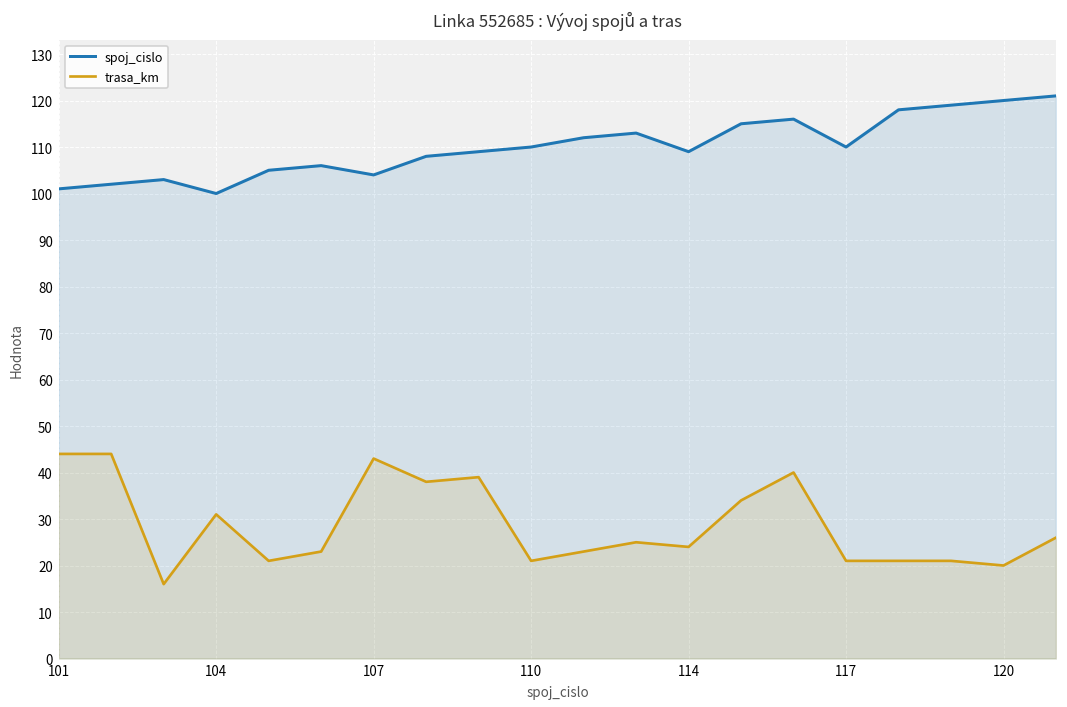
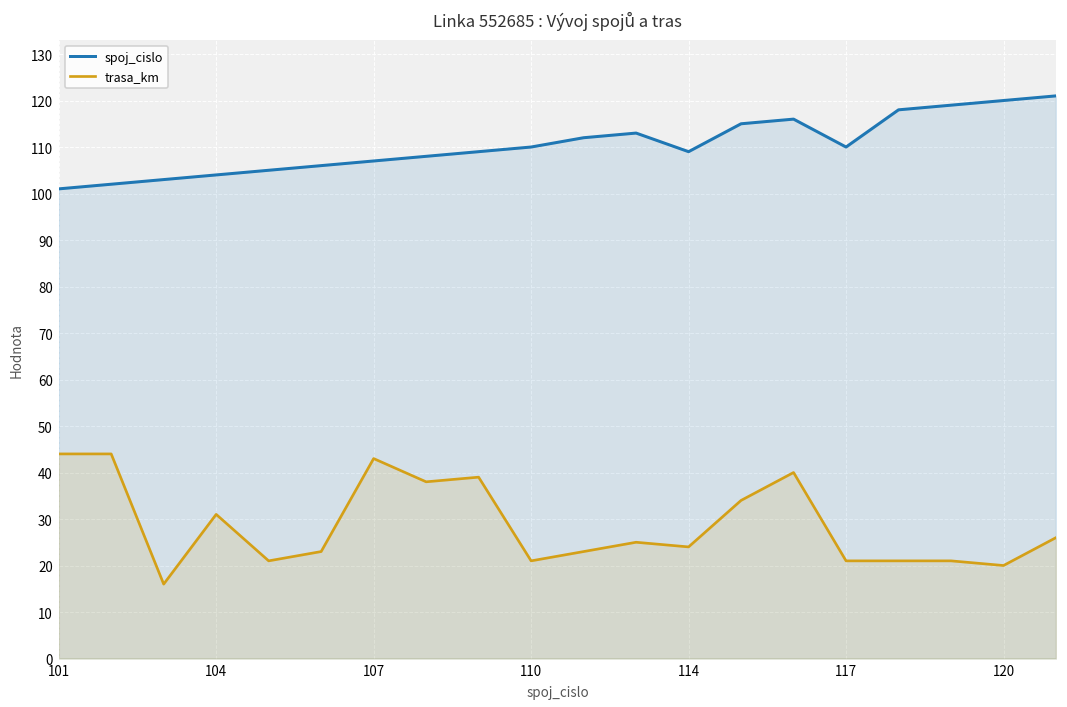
  {
    "spoj_cislo": {
      "101": 101,
-     "104": 100,
-     "107": 104,
+     "104": 104,
+     "107": 107,
      "110": 110,
      "114": 109,
      "117": 110,
      "120": 120
    },
    "trasa_km": {
      "101": 44,
      "104": 31,
      "107": 43,
      "110": 21,
      "114": 24,
      "117": 21,
      "120": 20
    }
  }
